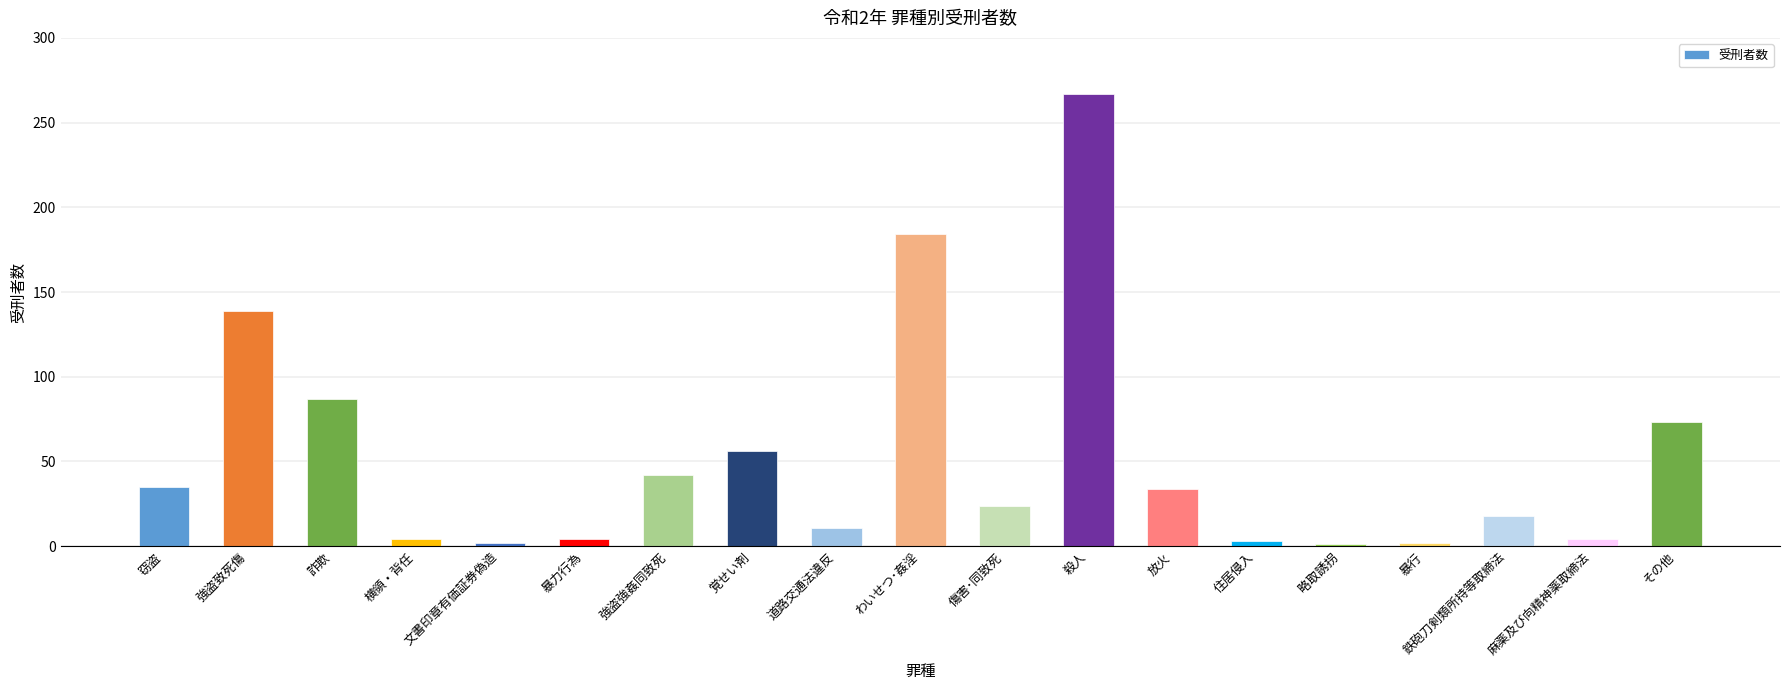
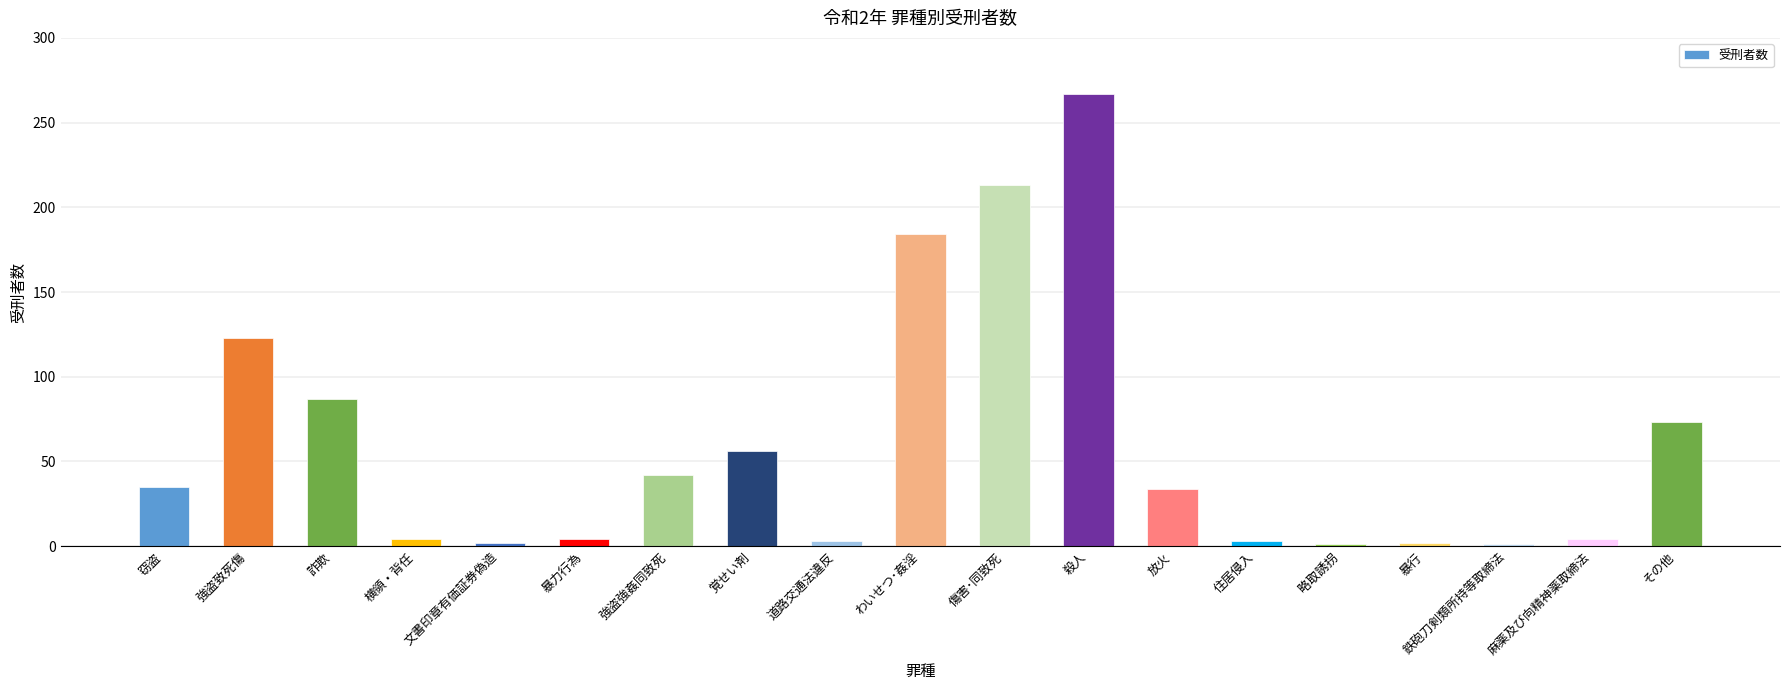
  {
    "窃盗": 35,
-   "強盗致死傷": 139,
+   "強盗致死傷": 123,
    "詐欺": 87,
    "横領・背任": 4,
    "文書印章有価証券偽造": 2,
    "暴力行為": 4,
    "強盗強姦同致死": 42,
    "覚せい剤": 56,
-   "道路交通法違反": 11,
+   "道路交通法違反": 3,
    "わいせつ･姦淫": 184,
-   "傷害･同致死": 24,
+   "傷害･同致死": 213,
    "殺人": 267,
    "放火": 34,
    "住居侵入": 3,
    "暴行": 2,
-   "鉄砲刀剣類所持等取締法": 18,
+   "鉄砲刀剣類所持等取締法": 1,
    "麻薬及び向精神薬取締法": 4,
    "その他": 73
  }
